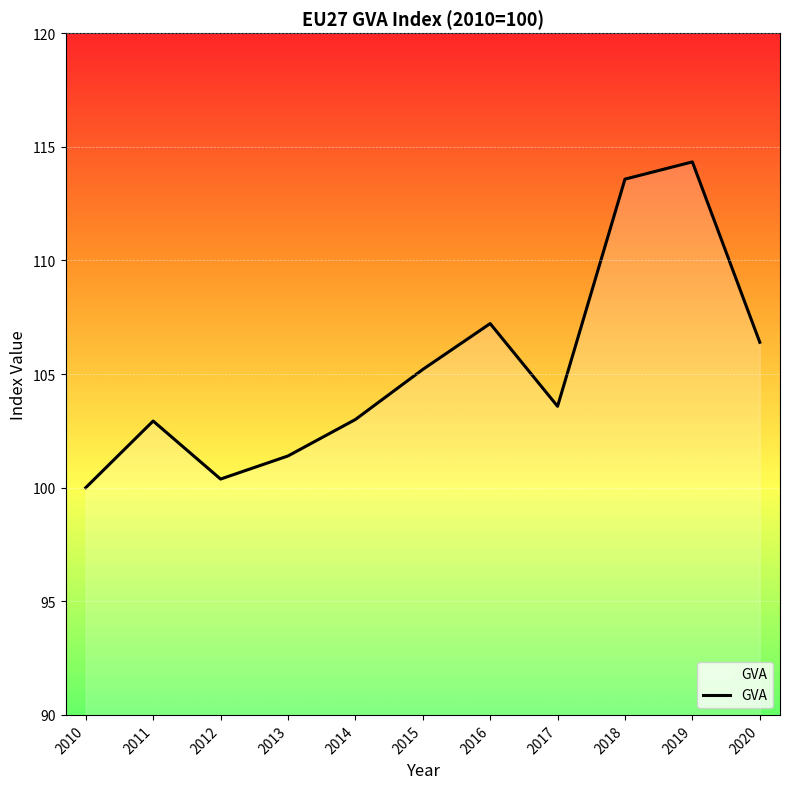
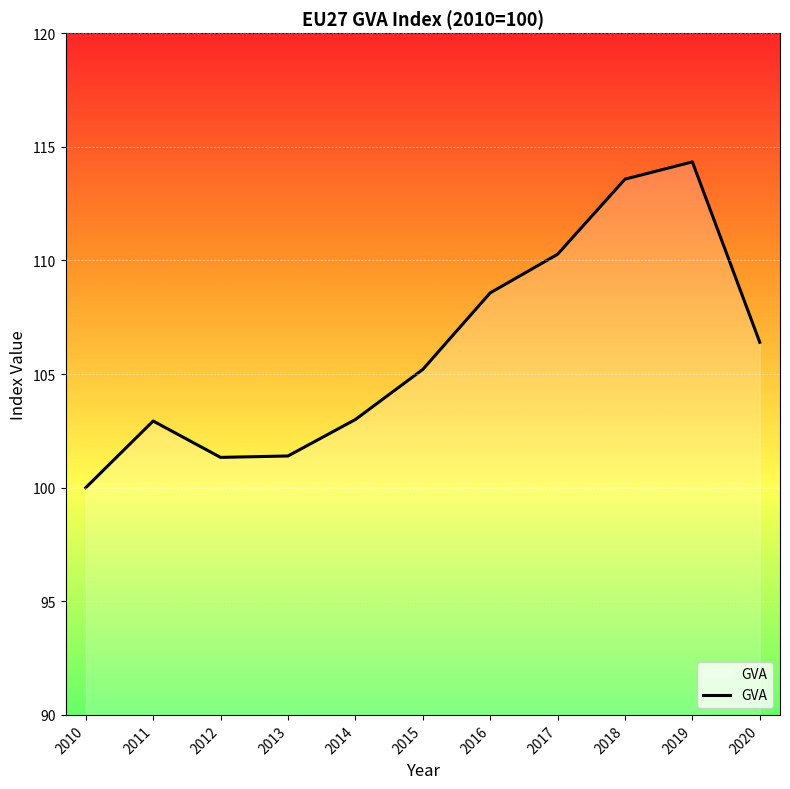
  {
    "2010": 100.0,
    "2011": 102.9,
-   "2012": 100.4,
+   "2012": 101.3,
    "2013": 101.4,
    "2014": 103.0,
    "2015": 105.2,
-   "2016": 107.2,
-   "2017": 103.6,
+   "2016": 108.6,
+   "2017": 110.3,
    "2018": 113.6,
    "2019": 114.3,
    "2020": 106.4
  }
